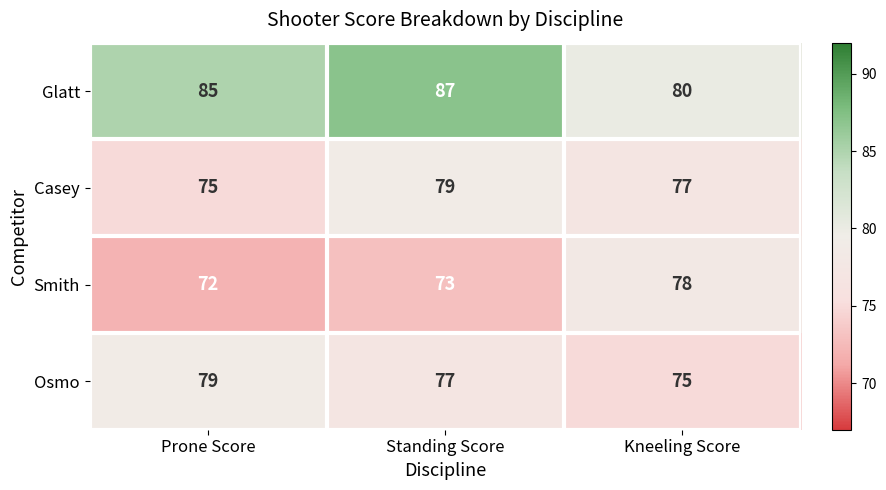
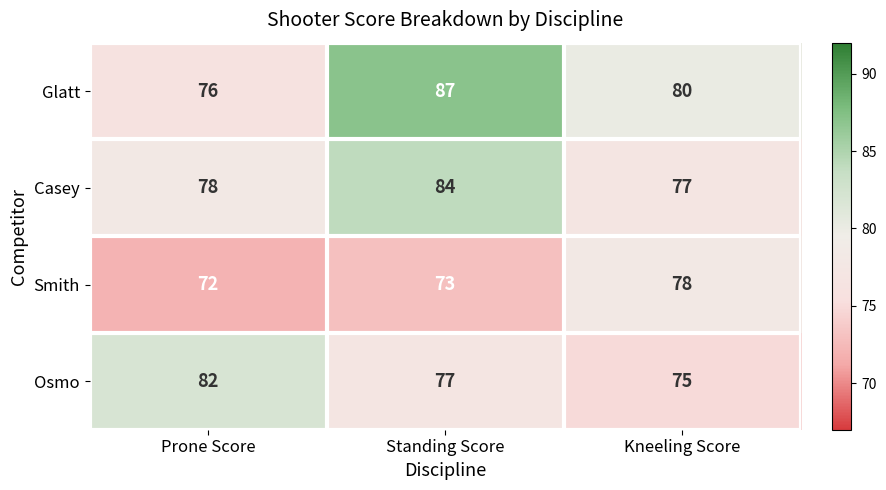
  {
    "Glatt": {
-     "Prone Score": 85,
+     "Prone Score": 76,
      "Standing Score": 87,
      "Kneeling Score": 80
    },
    "Casey": {
-     "Prone Score": 75,
-     "Standing Score": 79,
+     "Prone Score": 78,
+     "Standing Score": 84,
      "Kneeling Score": 77
    },
    "Smith": {
      "Prone Score": 72,
      "Standing Score": 73,
      "Kneeling Score": 78
    },
    "Osmo": {
-     "Prone Score": 79,
+     "Prone Score": 82,
      "Standing Score": 77,
      "Kneeling Score": 75
    }
  }
